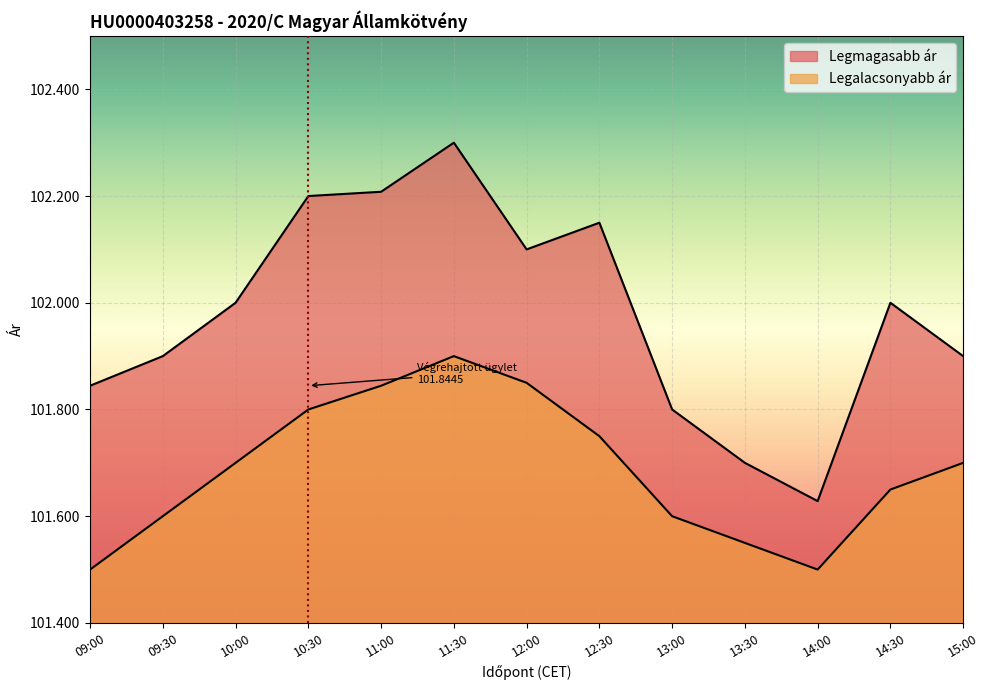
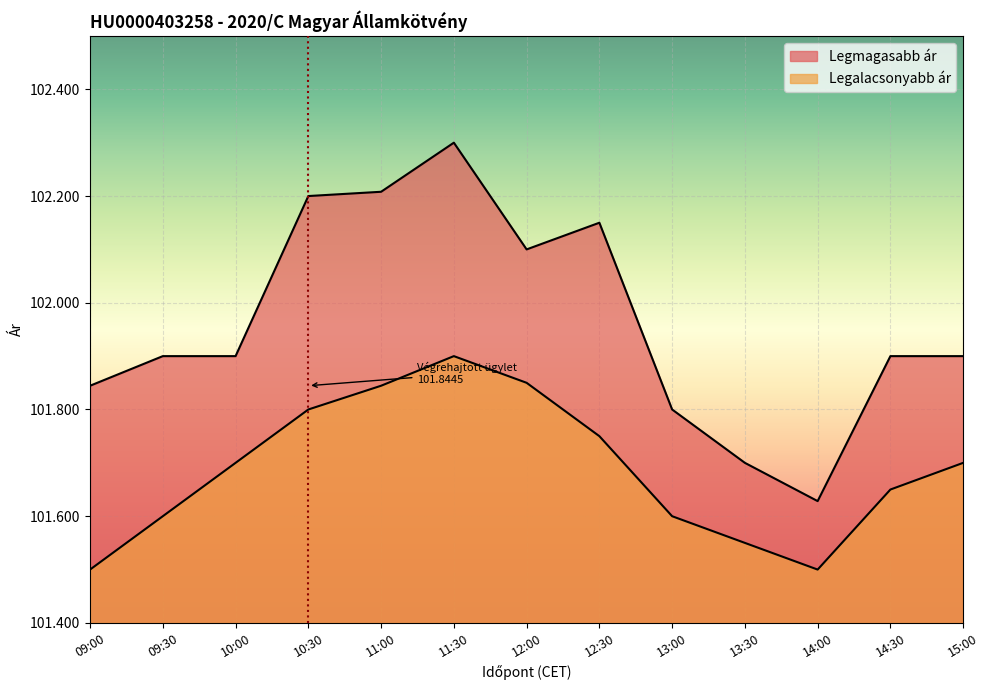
  {
    "Legmagasabb ár": {
      "09:00": 101.84,
      "09:30": 101.9,
-     "10:00": 102.0,
+     "10:00": 101.9,
      "10:30": 102.2,
      "11:00": 102.21,
      "11:30": 102.3,
      "12:00": 102.1,
      "12:30": 102.15,
      "13:00": 101.8,
      "13:30": 101.7,
      "14:00": 101.63,
-     "14:30": 102.0,
+     "14:30": 101.9,
      "15:00": 101.9
    },
    "Legalacsonyabb ár": {
      "11:00": 101.8445
    }
  }
